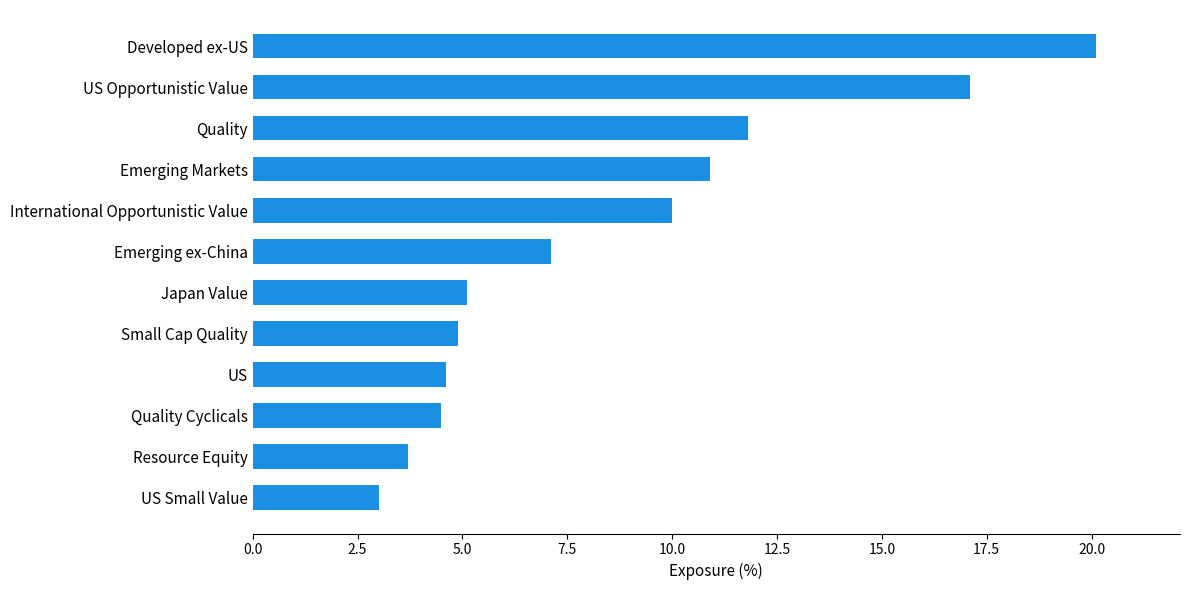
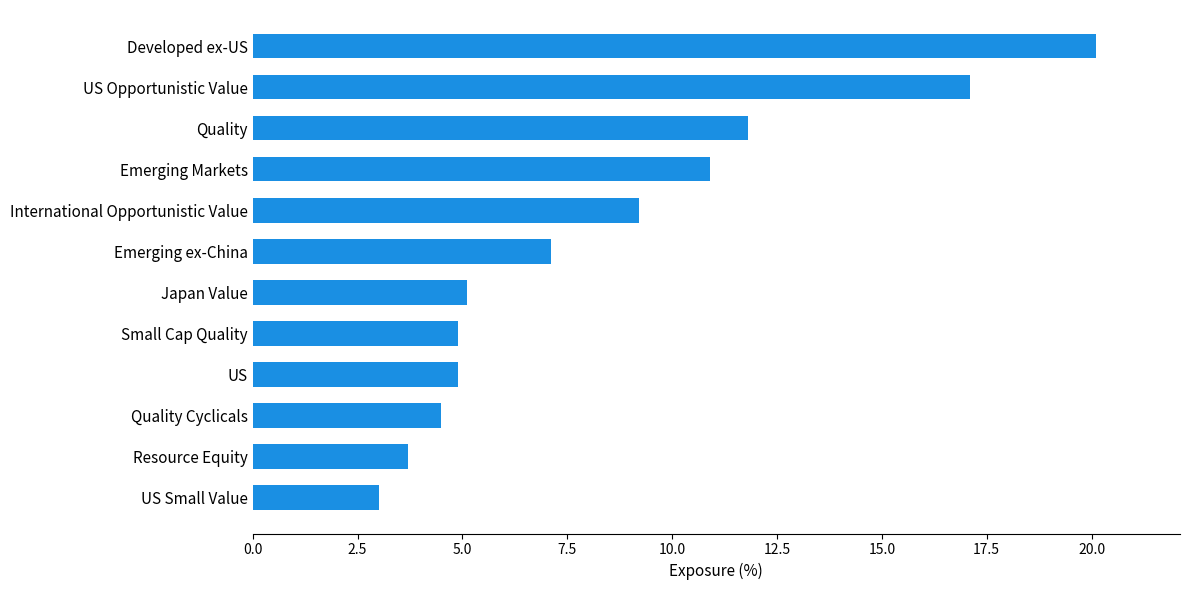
  {
    "Developed ex-US": 20.1,
    "US Opportunistic Value": 17.1,
    "Quality": 11.8,
    "Emerging Markets": 10.9,
-   "International Opportunistic Value": 10.0,
+   "International Opportunistic Value": 9.2,
    "Emerging ex-China": 7.1,
    "Japan Value": 5.1,
    "Small Cap Quality": 4.9,
-   "US": 4.6,
+   "US": 4.9,
    "Quality Cyclicals": 4.5,
    "Resource Equity": 3.7,
    "US Small Value": 3.0
  }
